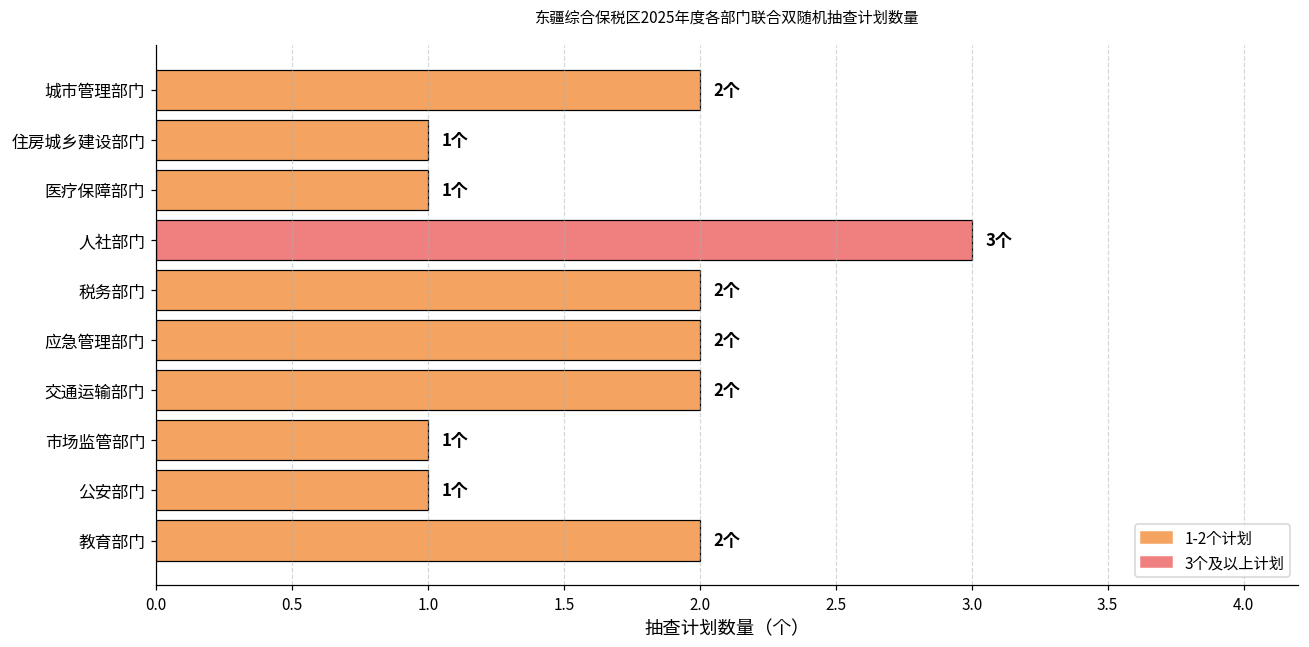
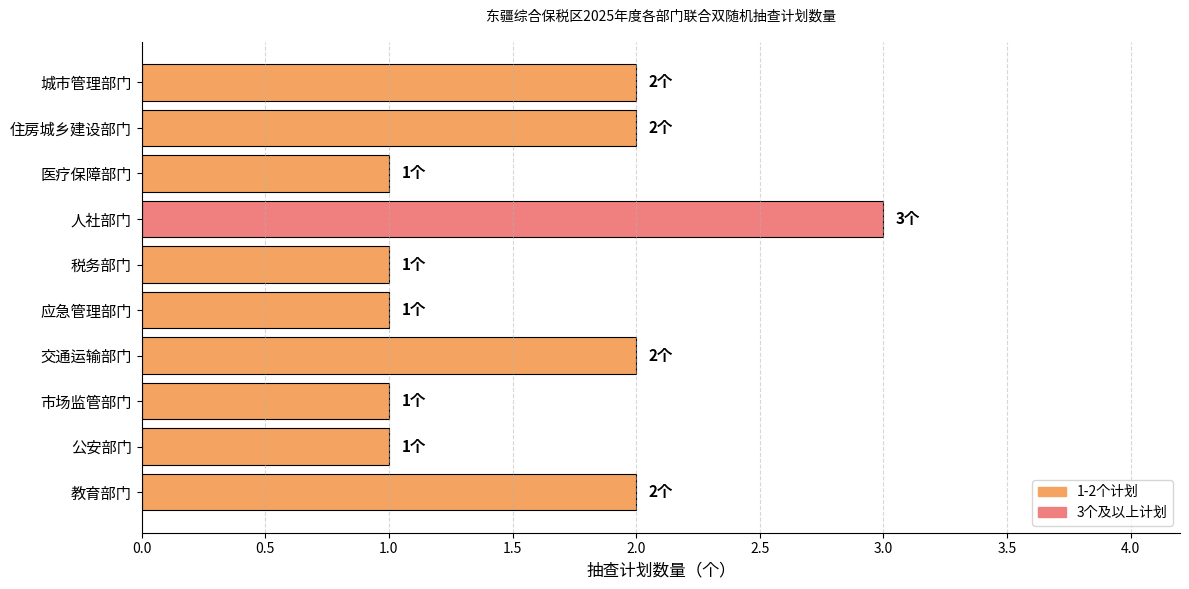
  {
    "城市管理部门": "2个",
-   "住房城乡建设部门": "1个",
+   "住房城乡建设部门": "2个",
    "医疗保障部门": "1个",
    "人社部门": "3个",
-   "税务部门": "2个",
-   "应急管理部门": "2个",
+   "税务部门": "1个",
+   "应急管理部门": "1个",
    "交通运输部门": "2个",
    "市场监管部门": "1个",
    "公安部门": "1个",
    "教育部门": "2个"
  }
